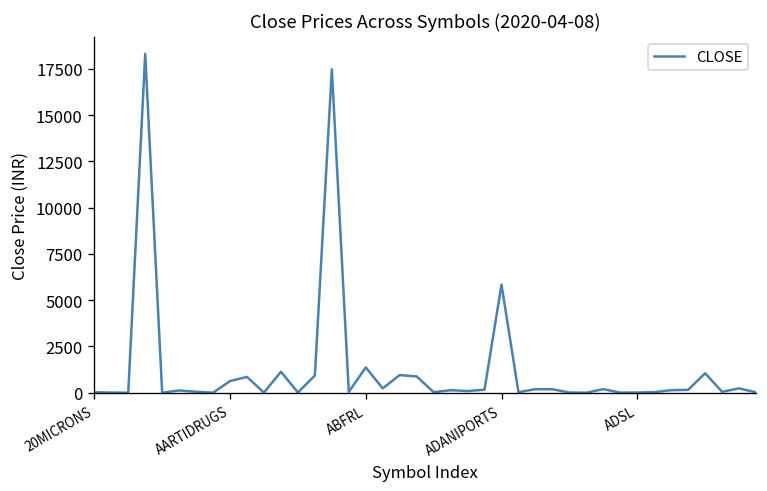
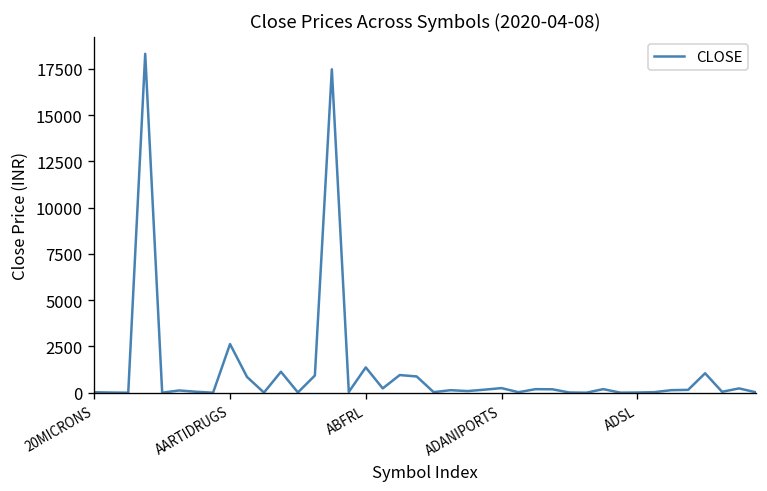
  {
    "20MICRONS": 0,
-   "AARTIDRUGS": 600,
+   "AARTIDRUGS": 2600,
    "ABFRL": 1400,
-   "ADANIPORTS": 5800,
+   "ADANIPORTS": 300,
    "ADSL": 0
  }
